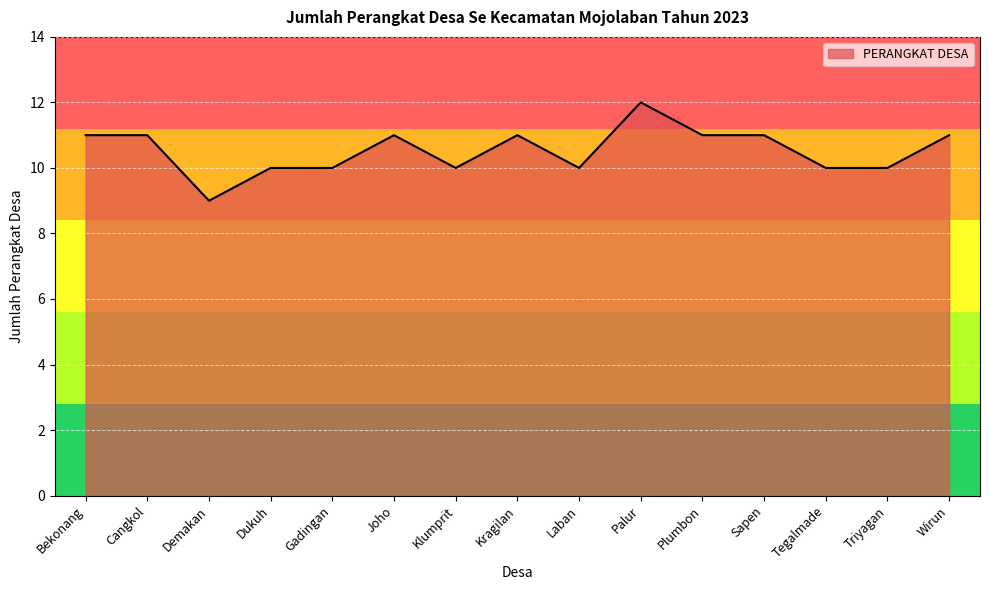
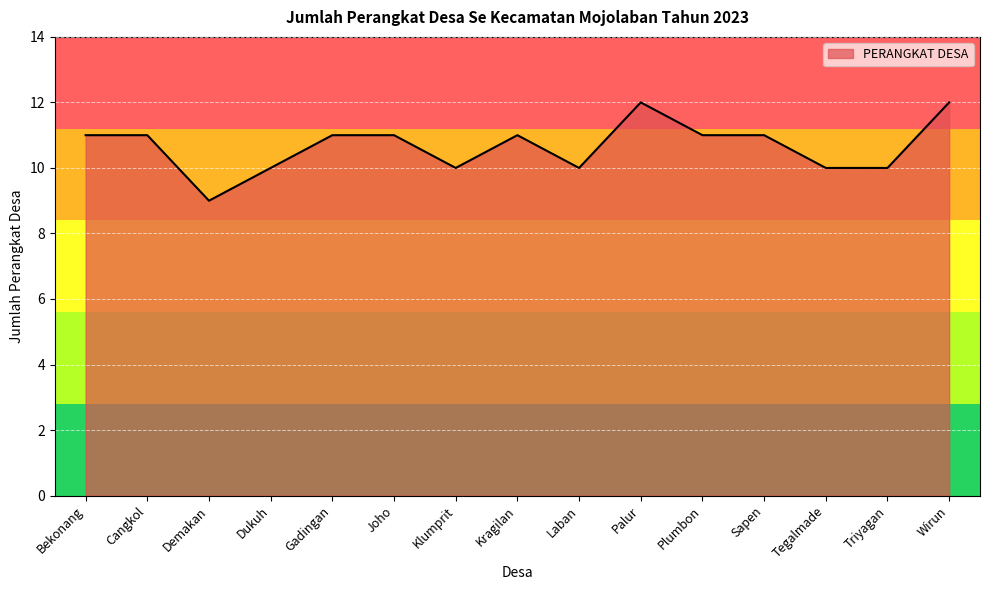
  {
    "Bekonang": 11,
    "Cangkol": 11,
    "Demakan": 9,
    "Dukuh": 10,
-   "Gadingan": 10,
+   "Gadingan": 11,
    "Joho": 11,
    "Klumprit": 10,
    "Kragilan": 11,
    "Laban": 10,
    "Palur": 12,
    "Plumbon": 11,
    "Sapen": 11,
    "Tegalmade": 10,
    "Triyagan": 10,
-   "Wirun": 11
+   "Wirun": 12
  }
